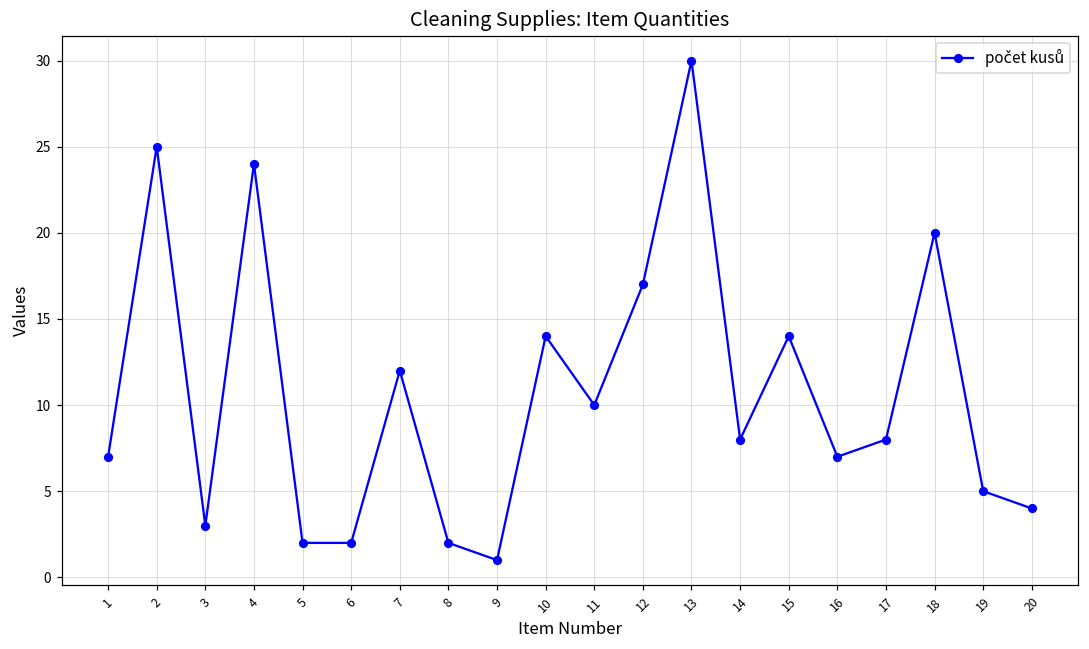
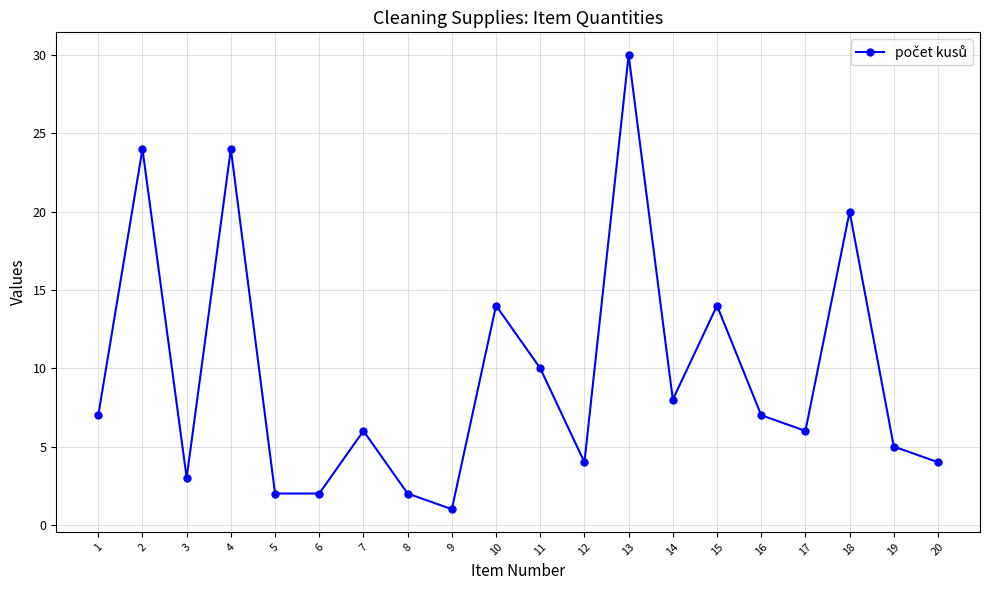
  {
    "1": 7,
-   "2": 25,
+   "2": 24,
    "3": 3,
    "4": 24,
    "5": 2,
    "6": 2,
-   "7": 12,
+   "7": 6,
    "8": 2,
    "9": 1,
    "10": 14,
    "11": 10,
-   "12": 17,
+   "12": 4,
    "13": 30,
    "14": 8,
    "15": 14,
    "16": 7,
-   "17": 8,
+   "17": 6,
    "18": 20,
    "19": 5,
    "20": 4
  }
